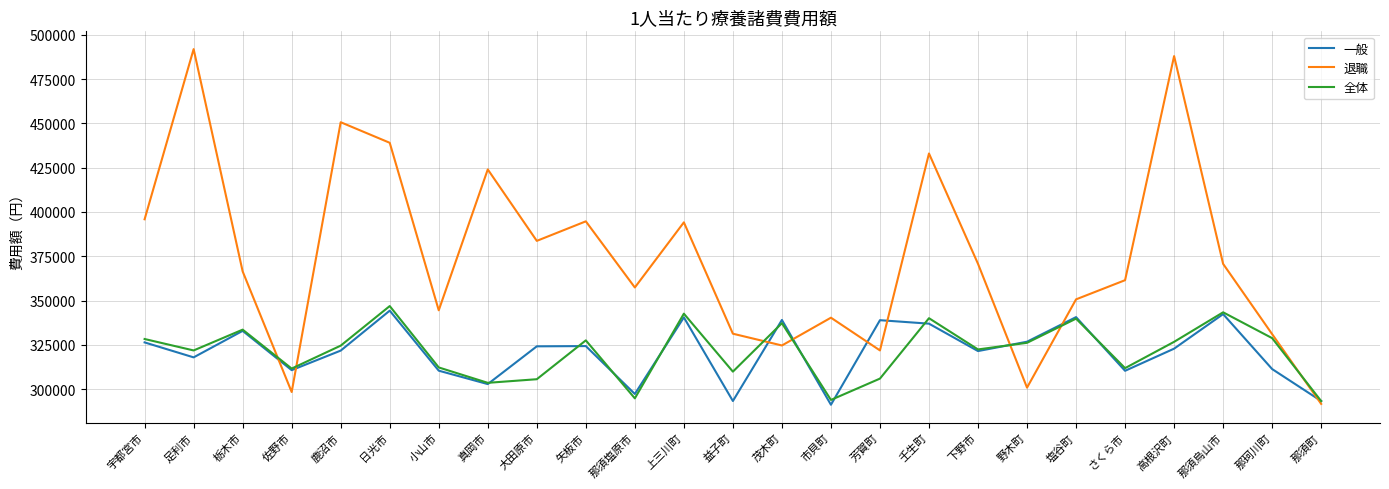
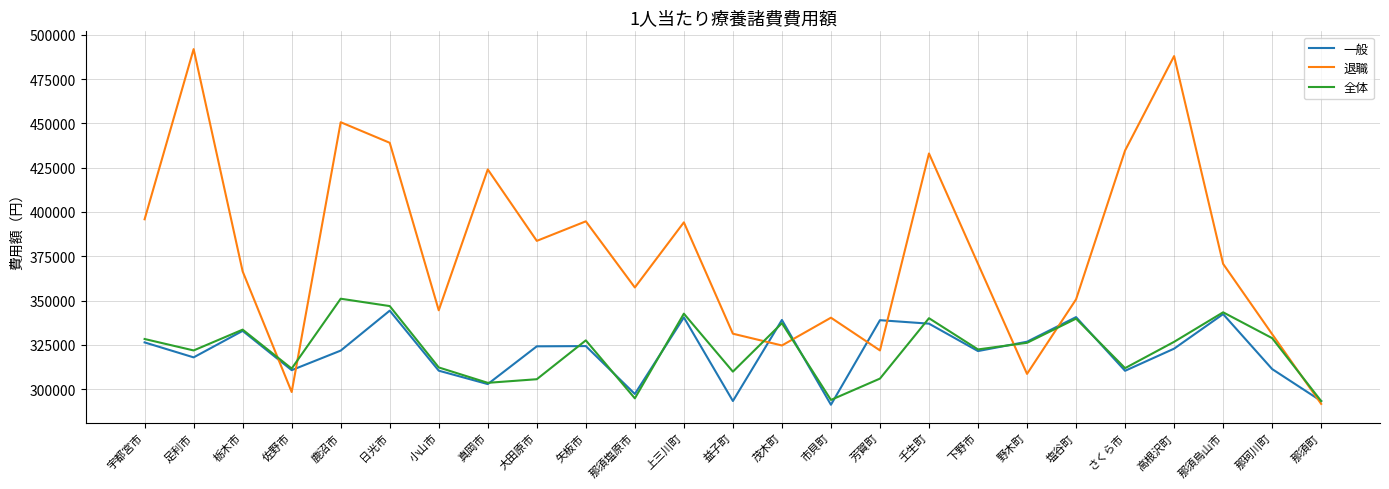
  {
    "一般": {
      "宇都宮市": 326000,
      "足利市": 318000,
      "鹿沼市": 322000,
      "日光市": 344000,
      "小山市": 310000,
      "大田原市": 324000,
      "矢板市": 324000,
      "那須塩原市": 297000,
      "上三川町": 340000,
      "益子町": 293000,
      "茂木町": 339000,
      "市貝町": 291000,
      "芳賀町": 339000,
      "壬生町": 337000,
      "さくら市": 310000,
      "高根沢町": 323000,
      "那珂川町": 311000
    },
    "退職": {
      "宇都宮市": 396000,
      "足利市": 492000,
      "栃木市": 366000,
      "佐野市": 298000,
      "鹿沼市": 451000,
      "日光市": 439000,
      "小山市": 344000,
      "真岡市": 424000,
      "大田原市": 384000,
      "矢板市": 395000,
      "那須塩原市": 357000,
      "上三川町": 394000,
      "益子町": 331000,
      "茂木町": 325000,
      "市貝町": 340000,
      "芳賀町": 322000,
      "壬生町": 433000,
      "下野市": 371000,
-     "野木町": 301000,
+     "野木町": 309000,
      "塩谷町": 351000,
-     "さくら市": 361000,
+     "さくら市": 435000,
      "高根沢町": 488000,
      "那須烏山市": 371000,
      "那珂川町": 331000,
      "那須町": 292000
    },
    "全体": {
      "宇都宮市": 328000,
      "足利市": 322000,
-     "鹿沼市": 325000,
+     "鹿沼市": 351000,
      "日光市": 347000,
      "小山市": 312000,
      "大田原市": 306000,
      "矢板市": 328000,
      "那須塩原市": 295000,
      "上三川町": 343000,
      "益子町": 310000,
      "茂木町": 337000,
      "市貝町": 294000,
      "芳賀町": 306000,
      "壬生町": 340000,
      "さくら市": 312000,
      "高根沢町": 327000,
      "那珂川町": 329000
    }
  }
